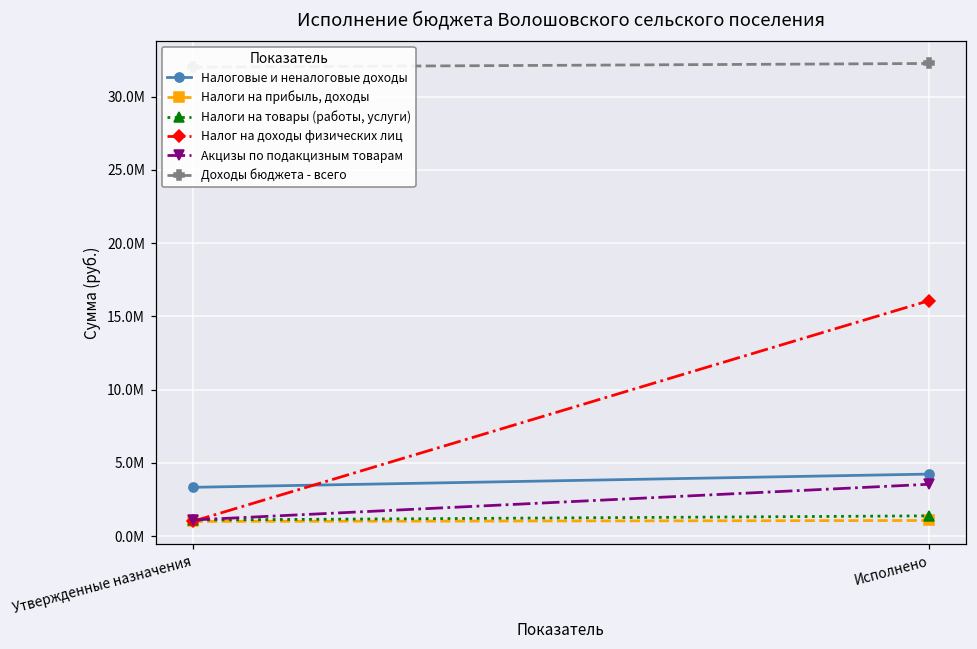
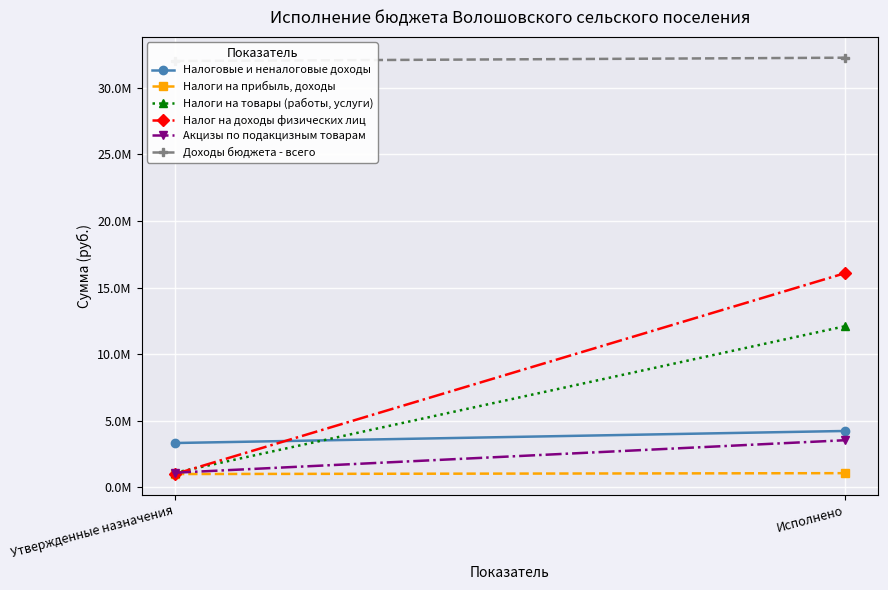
  {
    "Налоговые и неналоговые доходы": {
      "Утвержденные назначения": 3300000,
      "Исполнено": 4200000
    },
    "Налоги на прибыль, доходы": {
      "Исполнено": 1100000
    },
    "Налоги на товары (работы, услуги)": {
-     "Исполнено": 1400000
+     "Исполнено": 12100000
    },
    "Налог на доходы физических лиц": {
      "Исполнено": 16100000
    },
    "Акцизы по подакцизным товарам": {
      "Исполнено": 3500000
    },
    "Доходы бюджета - всего": {
      "Исполнено": 32300000
    }
  }
